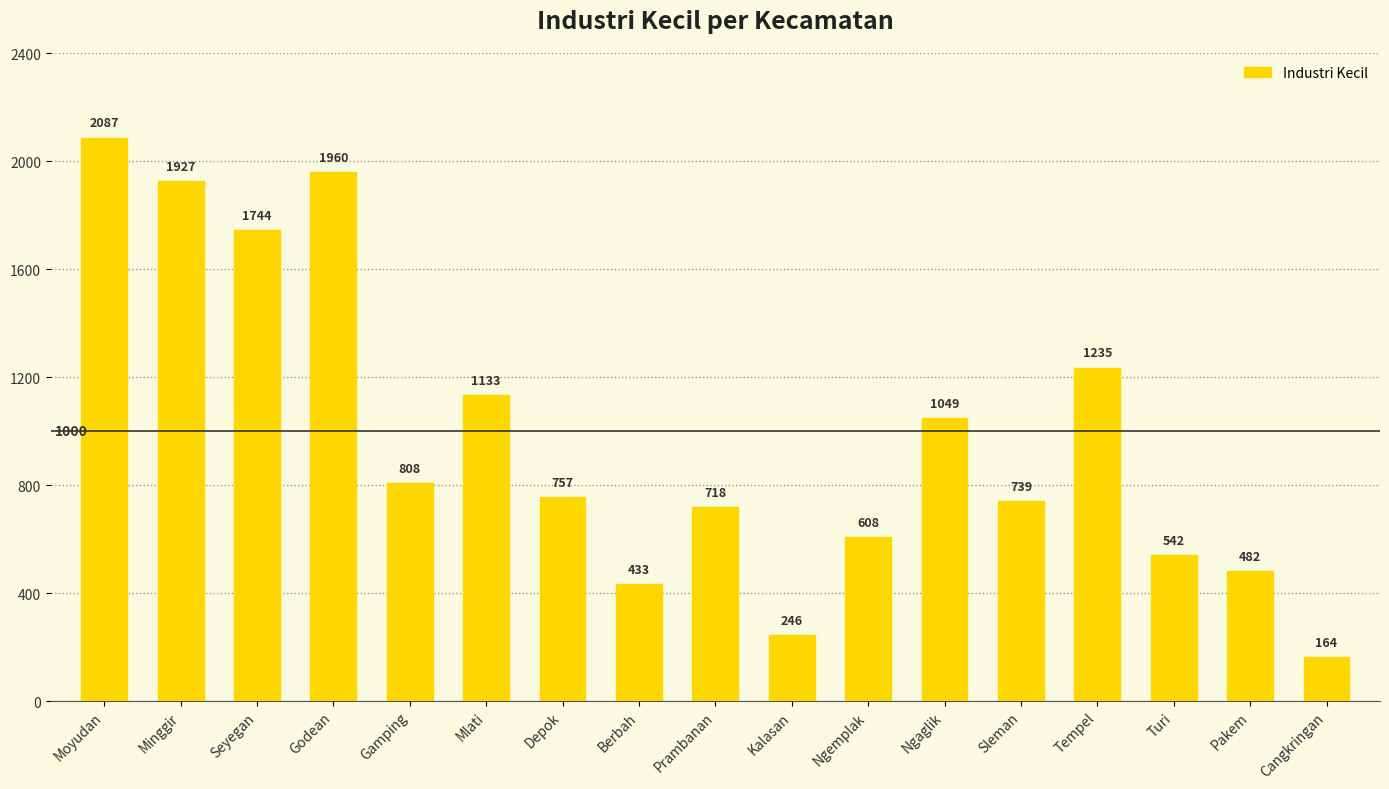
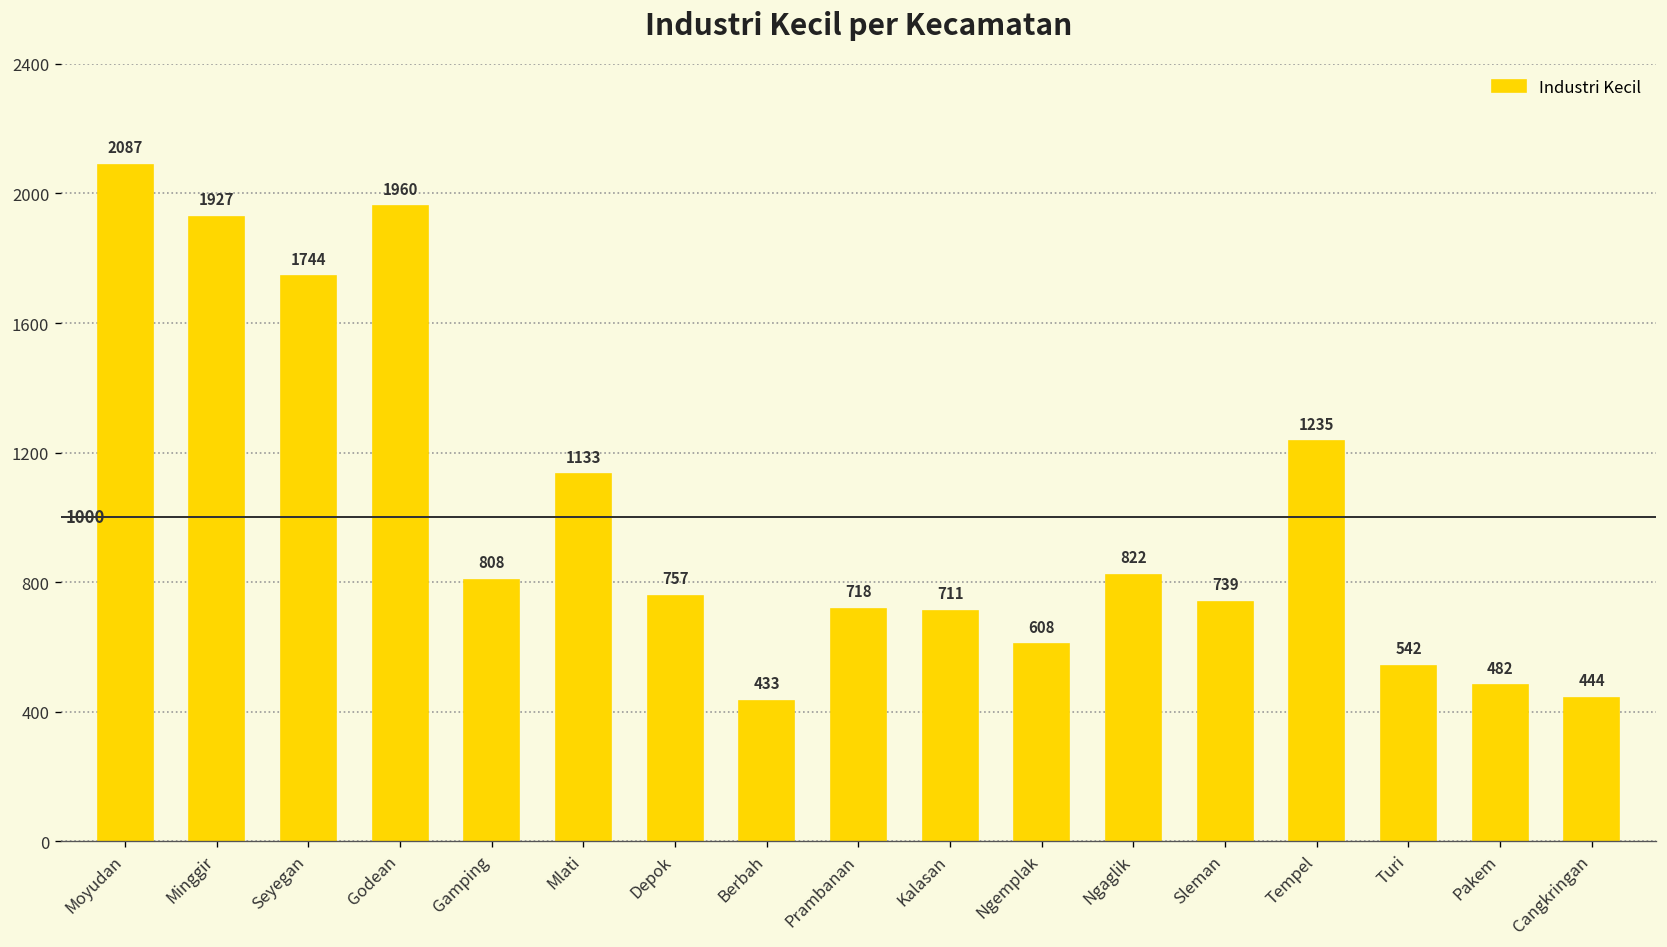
  {
    "Moyudan": 2087,
    "Minggir": 1927,
    "Seyegan": 1744,
    "Godean": 1960,
    "Gamping": 808,
    "Mlati": 1133,
    "Depok": 757,
    "Berbah": 433,
    "Prambanan": 718,
-   "Kalasan": 246,
+   "Kalasan": 711,
    "Ngemplak": 608,
-   "Ngaglik": 1049,
+   "Ngaglik": 822,
    "Sleman": 739,
    "Tempel": 1235,
    "Turi": 542,
    "Pakem": 482,
-   "Cangkringan": 164
+   "Cangkringan": 444
  }
